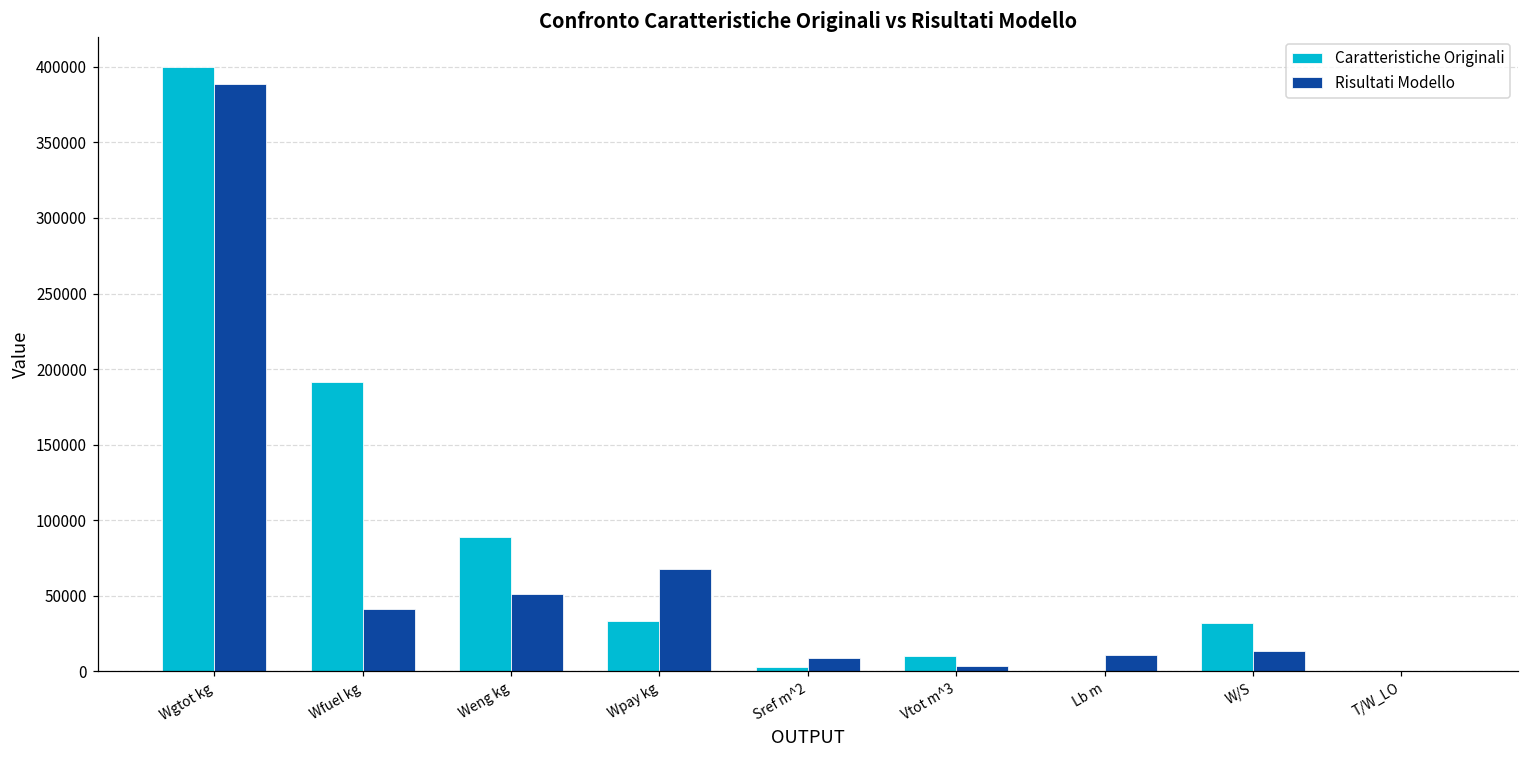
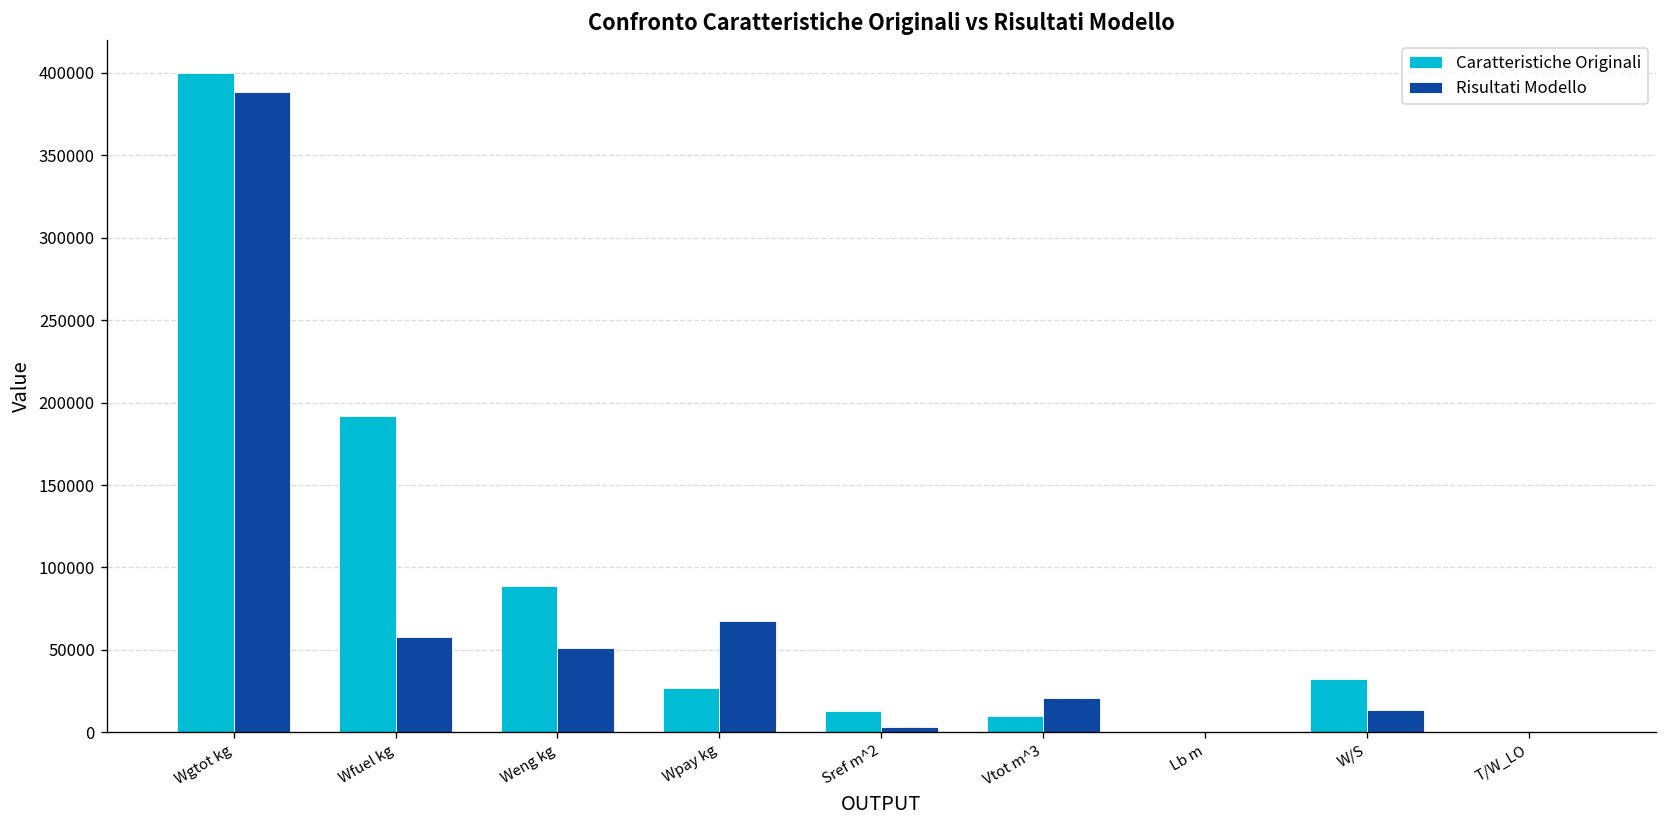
  {
    "Caratteristiche Originali": {
      "Wgtot kg": 400000,
      "Wfuel kg": 192000,
      "Weng kg": 89000,
-     "Wpay kg": 33000,
-     "Sref m^2": 2000,
+     "Wpay kg": 27000,
+     "Sref m^2": 13000,
      "Vtot m^3": 10000,
      "W/S": 32000
    },
    "Risultati Modello": {
      "Wgtot kg": 389000,
-     "Wfuel kg": 41000,
+     "Wfuel kg": 58000,
      "Weng kg": 51000,
      "Wpay kg": 68000,
-     "Sref m^2": 9000,
-     "Vtot m^3": 3000,
-     "Lb m": 10000,
+     "Sref m^2": 3000,
+     "Vtot m^3": 20000,
+     "Lb m": 0,
      "W/S": 13000
    }
  }
